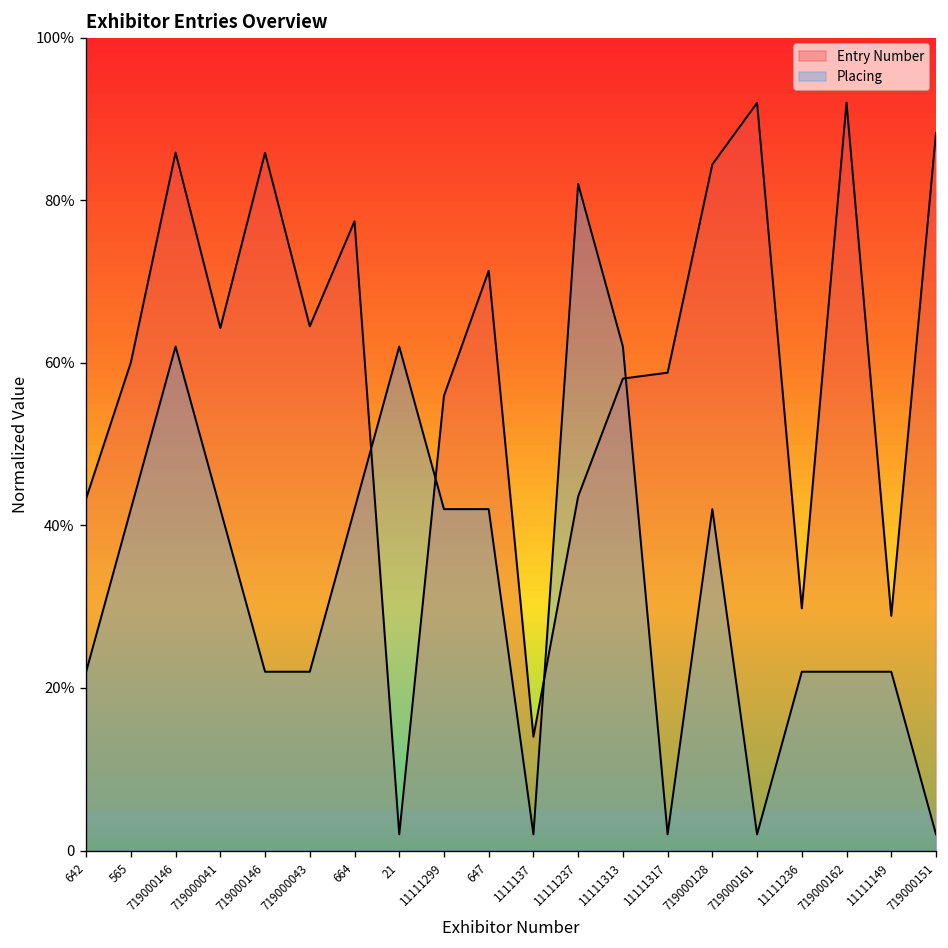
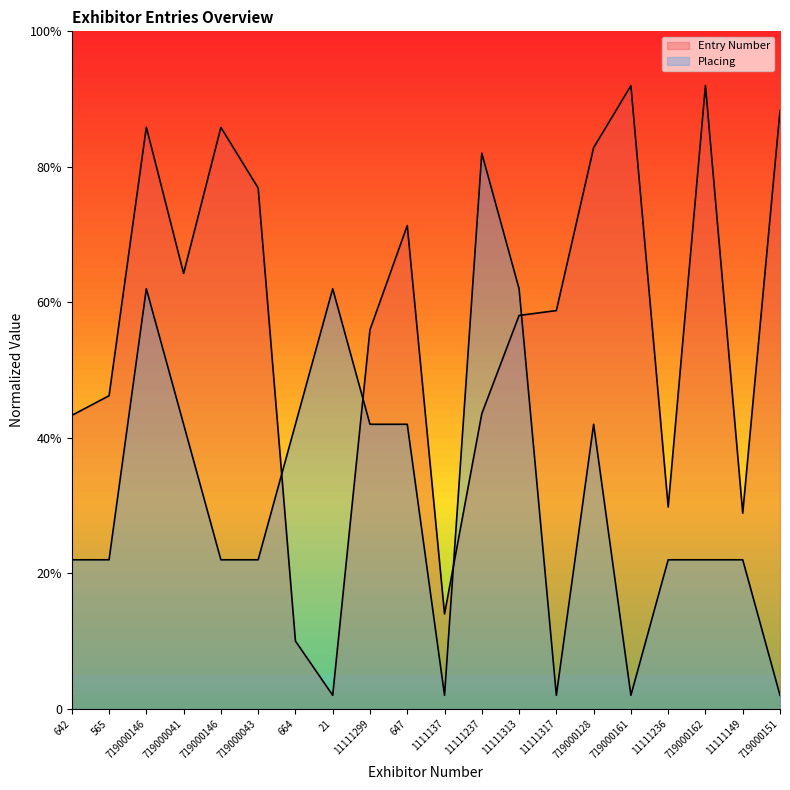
  {
    "Entry Number": {
      "642": "43%",
-     "565": "60%",
+     "565": "46%",
      "719000041": "64%",
-     "719000043": "64%",
-     "664": "77%",
+     "719000043": "77%",
+     "664": "10%",
      "21": "2%",
      "11111299": "56%",
      "647": "71%",
      "1111137": "14%",
      "11111237": "44%",
      "11111313": "58%",
      "11111317": "59%",
-     "719000128": "84%",
+     "719000128": "83%",
      "719000161": "92%",
      "11111236": "30%",
      "719000162": "92%",
      "11111149": "29%",
      "719000151": "88%"
    },
    "Placing": {
      "642": "22%",
-     "565": "42%",
+     "565": "22%",
      "719000041": "42%",
      "719000043": "22%",
      "664": "42%",
      "21": "62%",
      "11111299": "42%",
      "647": "42%",
      "1111137": "2%",
      "11111237": "82%",
      "11111313": "62%",
      "11111317": "2%",
      "719000128": "42%",
      "719000161": "2%",
      "11111236": "22%",
      "719000162": "22%",
      "11111149": "22%",
      "719000151": "2%"
    }
  }
